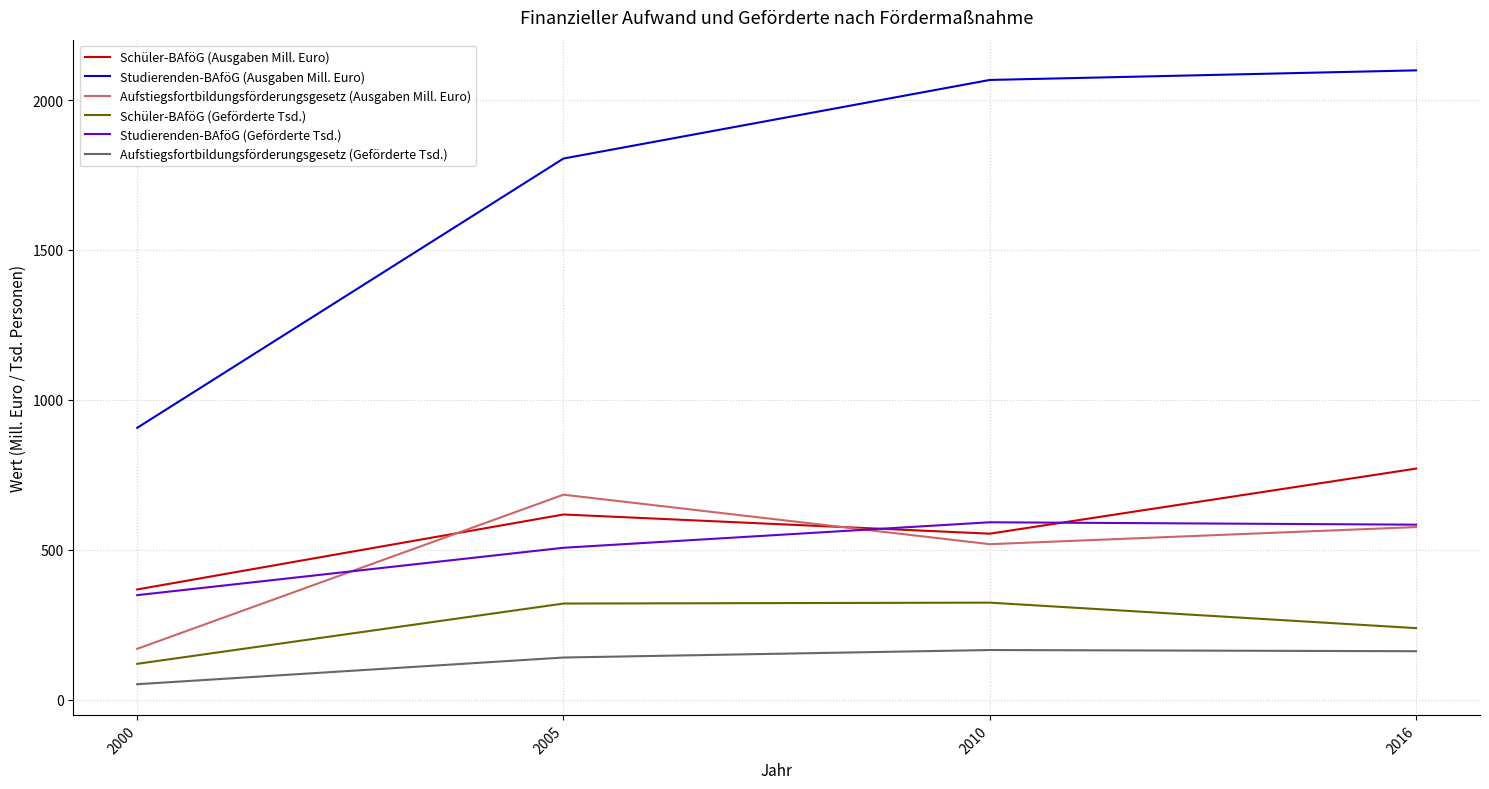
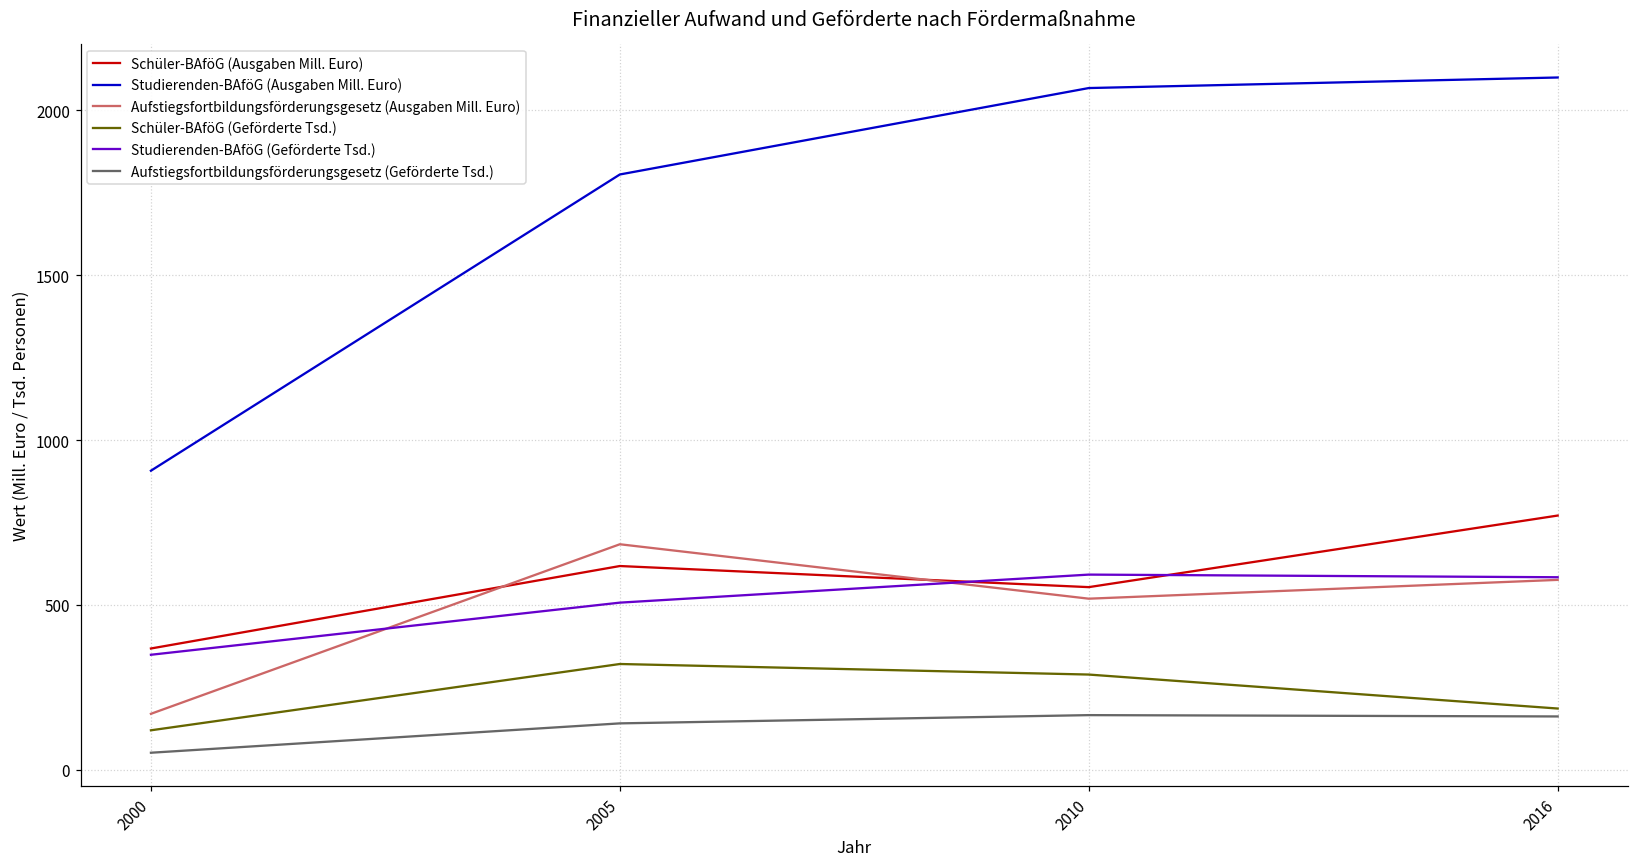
  {
    "Schüler-BAföG (Ausgaben Mill. Euro)": {
      "2000": 370,
      "2005": 620,
      "2010": 550,
      "2016": 770
    },
    "Studierenden-BAföG (Ausgaben Mill. Euro)": {
      "2000": 910,
      "2005": 1810,
      "2010": 2070,
      "2016": 2100
    },
    "Aufstiegsfortbildungsförderungsgesetz (Ausgaben Mill. Euro)": {
      "2000": 170,
      "2005": 680,
      "2010": 520
    },
    "Schüler-BAföG (Geförderte Tsd.)": {
      "2000": 120,
      "2005": 320,
-     "2010": 320,
-     "2016": 240
+     "2010": 290,
+     "2016": 190
    },
    "Studierenden-BAföG (Geförderte Tsd.)": {
      "2000": 350,
      "2005": 510,
      "2010": 590
    },
    "Aufstiegsfortbildungsförderungsgesetz (Geförderte Tsd.)": {
      "2000": 50,
      "2005": 140,
      "2010": 170,
      "2016": 160
    }
  }
